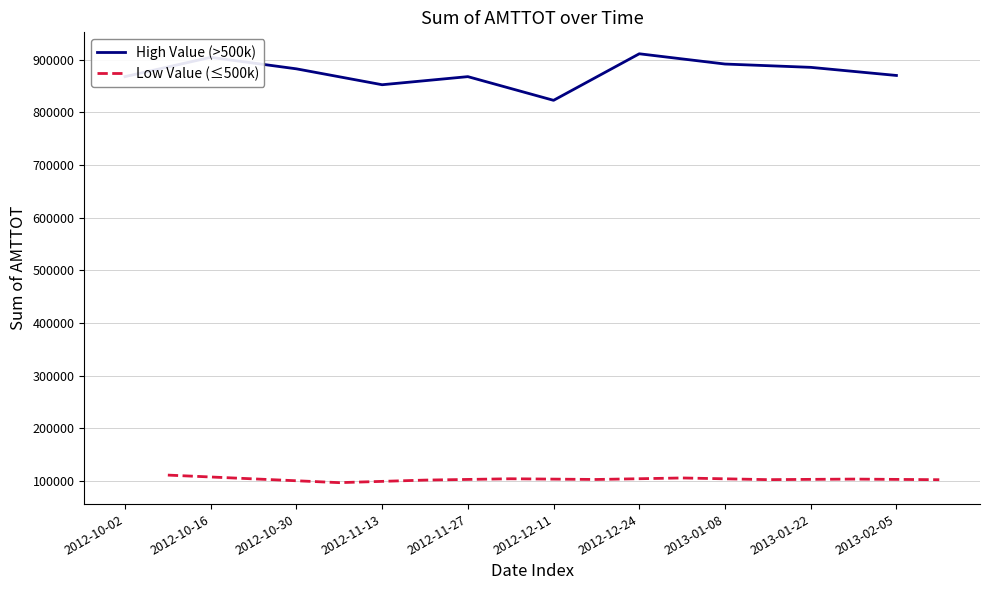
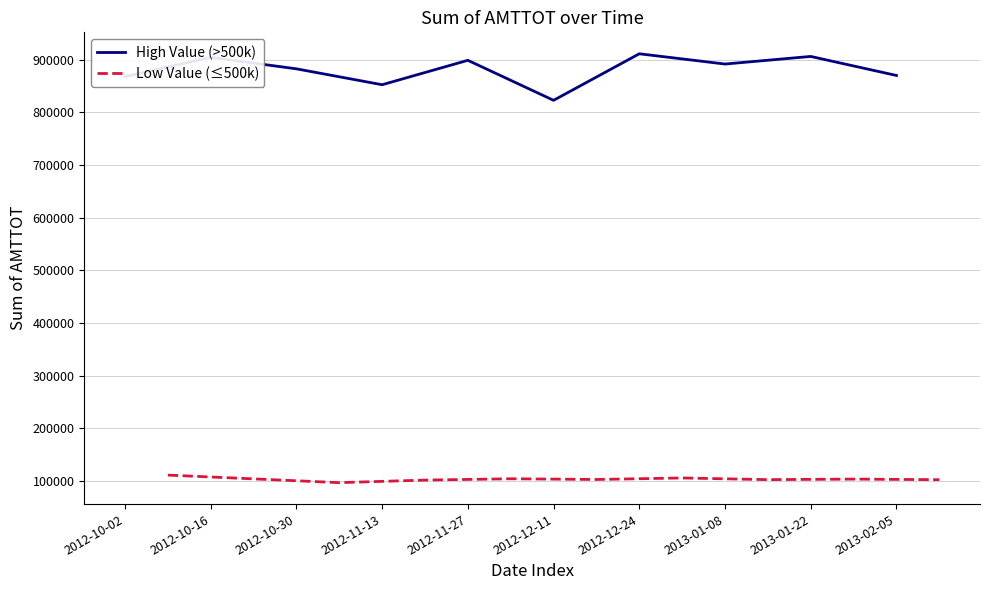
  {
    "High Value (>500k)": {
      "2012-10-30": 880000,
      "2012-11-13": 850000,
-     "2012-11-27": 870000,
+     "2012-11-27": 900000,
      "2012-12-11": 820000,
      "2012-12-24": 910000,
      "2013-01-08": 890000,
-     "2013-01-22": 890000,
+     "2013-01-22": 910000,
      "2013-02-05": 870000
    }
  }
